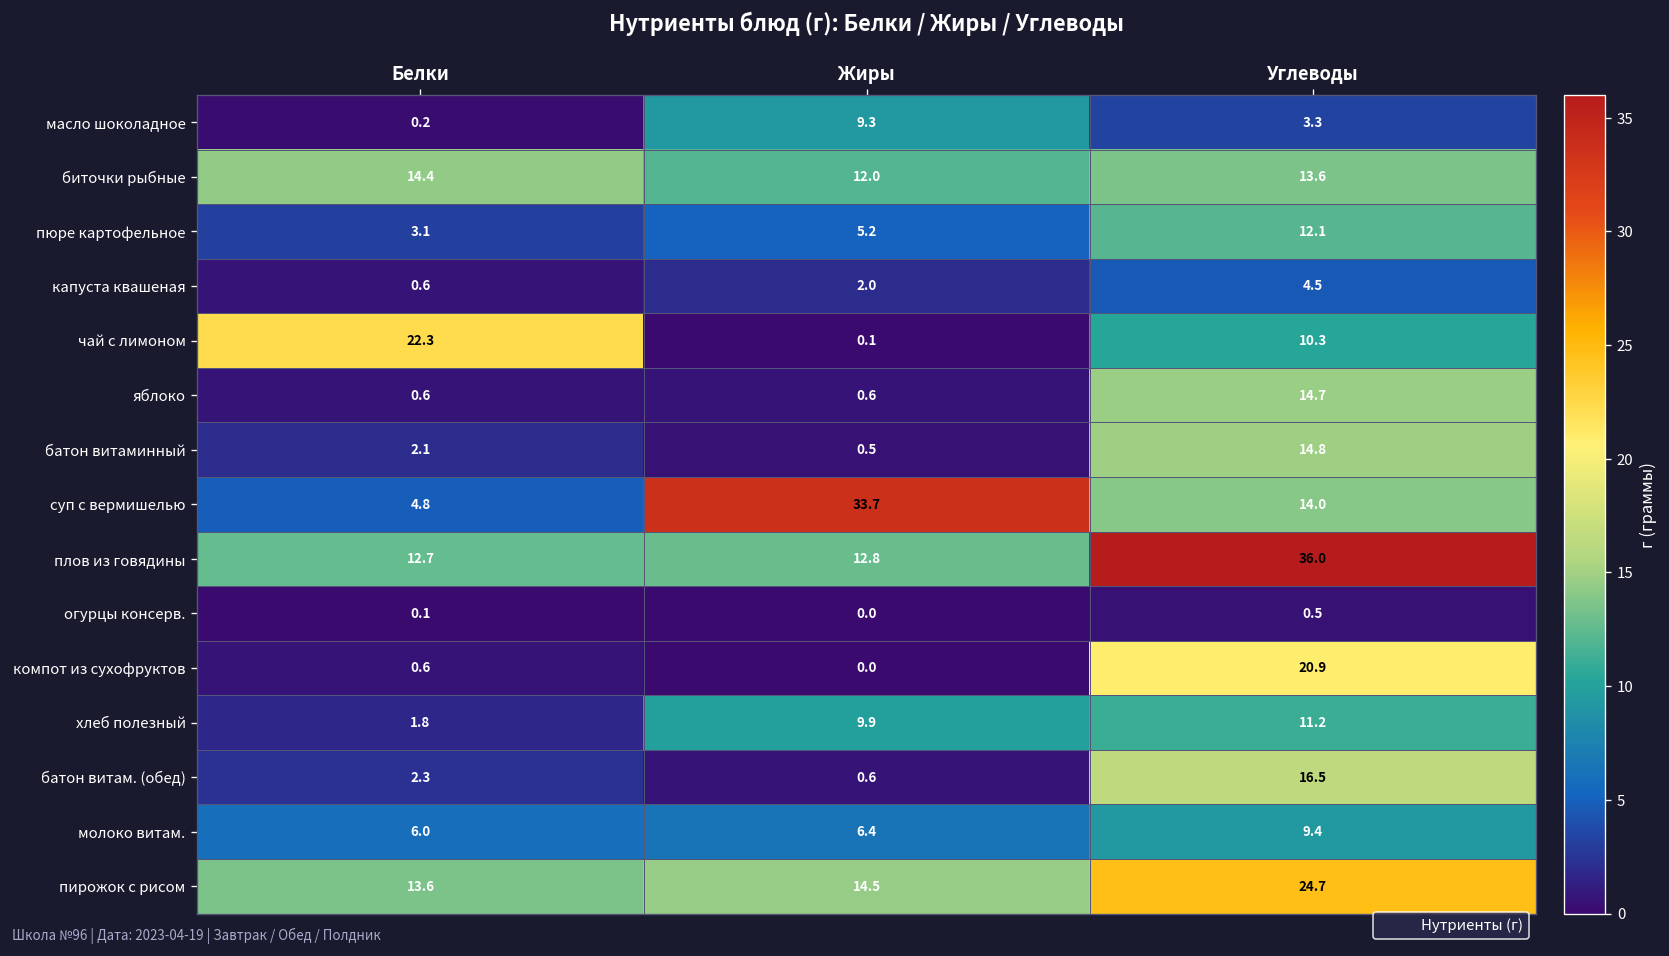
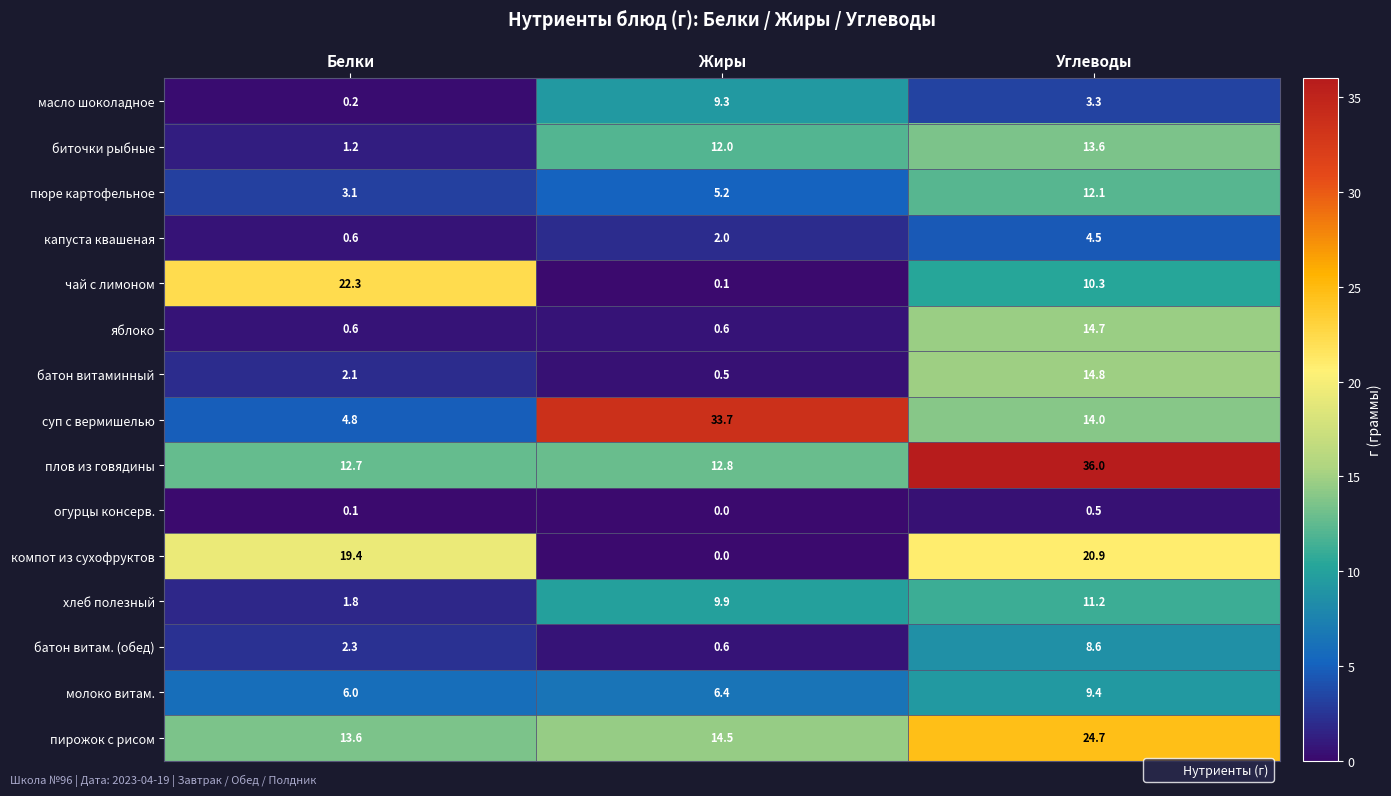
  {
    "масло шоколадное": {
      "Белки": 0.2,
      "Жиры": 9.3,
      "Углеводы": 3.3
    },
    "биточки рыбные": {
-     "Белки": 14.4,
+     "Белки": 1.2,
      "Жиры": 12.0,
      "Углеводы": 13.6
    },
    "пюре картофельное": {
      "Белки": 3.1,
      "Жиры": 5.2,
      "Углеводы": 12.1
    },
    "капуста квашеная": {
      "Белки": 0.6,
      "Жиры": 2.0,
      "Углеводы": 4.5
    },
    "чай с лимоном": {
      "Белки": 22.3,
      "Жиры": 0.1,
      "Углеводы": 10.3
    },
    "яблоко": {
      "Белки": 0.6,
      "Жиры": 0.6,
      "Углеводы": 14.7
    },
    "батон витаминный": {
      "Белки": 2.1,
      "Жиры": 0.5,
      "Углеводы": 14.8
    },
    "суп с вермишелью": {
      "Белки": 4.8,
      "Жиры": 33.7,
      "Углеводы": 14.0
    },
    "плов из говядины": {
      "Белки": 12.7,
      "Жиры": 12.8,
      "Углеводы": 36.0
    },
    "огурцы консерв.": {
      "Белки": 0.1,
      "Жиры": 0.0,
      "Углеводы": 0.5
    },
    "компот из сухофруктов": {
-     "Белки": 0.6,
+     "Белки": 19.4,
      "Жиры": 0.0,
      "Углеводы": 20.9
    },
    "хлеб полезный": {
      "Белки": 1.8,
      "Жиры": 9.9,
      "Углеводы": 11.2
    },
    "батон витам. (обед)": {
      "Белки": 2.3,
      "Жиры": 0.6,
-     "Углеводы": 16.5
+     "Углеводы": 8.6
    },
    "молоко витам.": {
      "Белки": 6.0,
      "Жиры": 6.4,
      "Углеводы": 9.4
    },
    "пирожок с рисом": {
      "Белки": 13.6,
      "Жиры": 14.5,
      "Углеводы": 24.7
    }
  }
